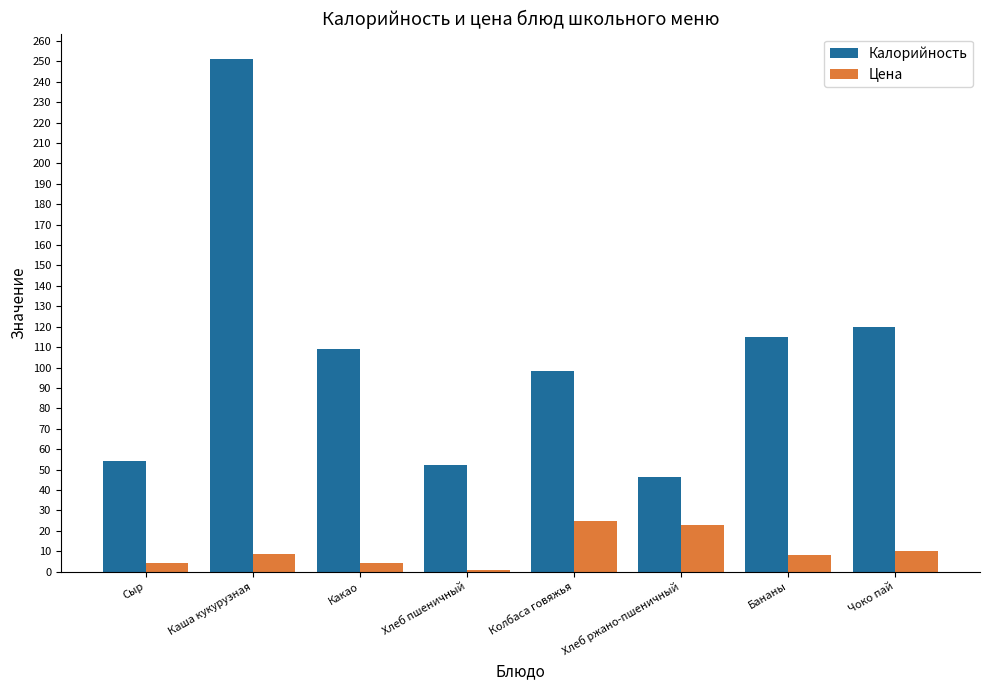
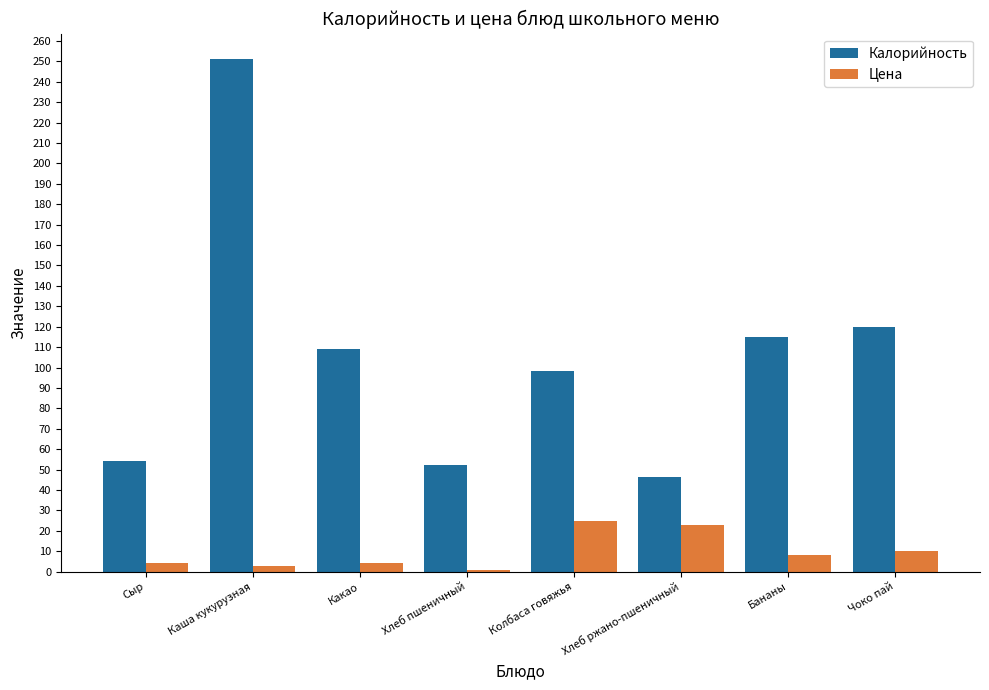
  {
    "Калорийность": {
      "Сыр": 54,
      "Каша кукурузная": 251,
      "Какао": 109,
      "Хлеб пшеничный": 52,
      "Колбаса говяжья": 99,
      "Хлеб ржано-пшеничный": 46,
      "Бананы": 115,
      "Чоко пай": 120
    },
    "Цена": {
      "Сыр": 4,
-     "Каша кукурузная": 8,
+     "Каша кукурузная": 3,
      "Какао": 4,
      "Колбаса говяжья": 25,
      "Хлеб ржано-пшеничный": 23,
      "Бананы": 8,
      "Чоко пай": 10
    }
  }
